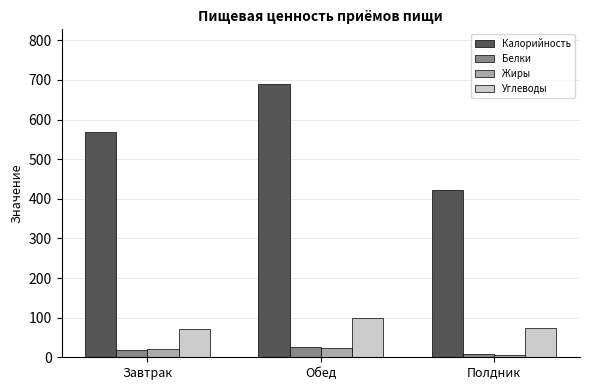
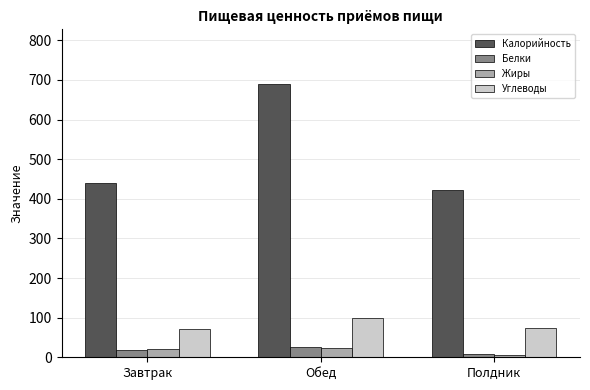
  {
    "Калорийность": {
-     "Завтрак": 570,
+     "Завтрак": 440,
      "Обед": 690,
      "Полдник": 420
    }
  }
